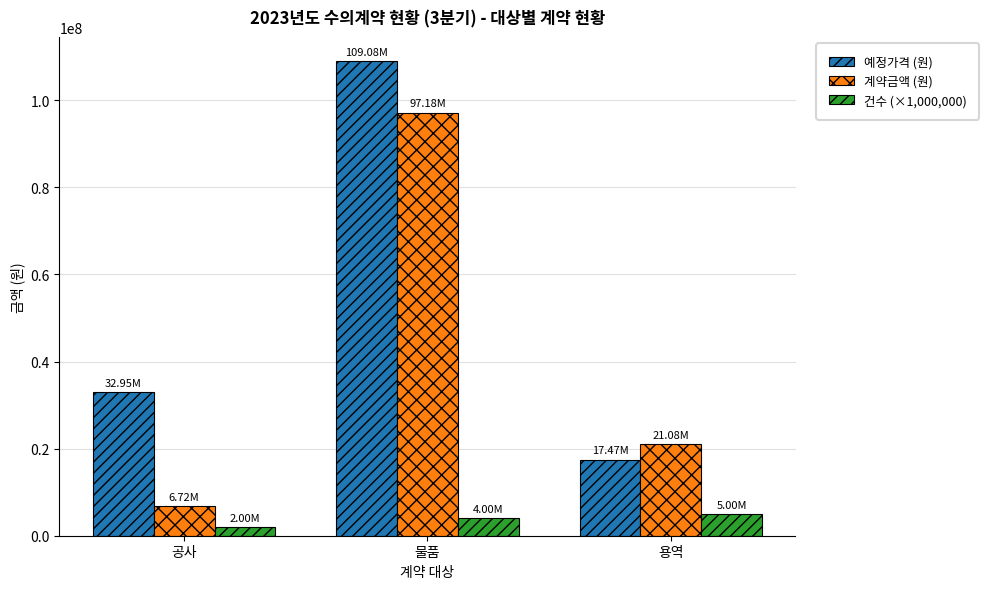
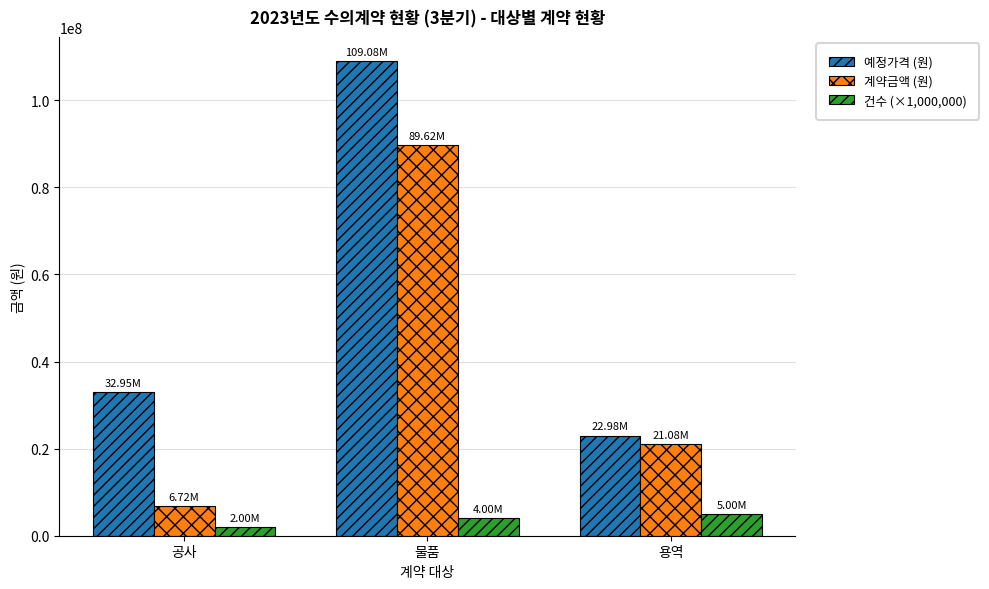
  {
    "예정가격 (원)": {
      "공사": "32.95M",
      "물품": "109.08M",
-     "용역": "17.47M"
+     "용역": "22.98M"
    },
    "계약금액 (원)": {
      "공사": "6.72M",
-     "물품": "97.18M",
+     "물품": "89.62M",
      "용역": "21.08M"
    },
    "건수 (×1,000,000)": {
      "공사": "2.00M",
      "물품": "4.00M",
      "용역": "5.00M"
    }
  }
